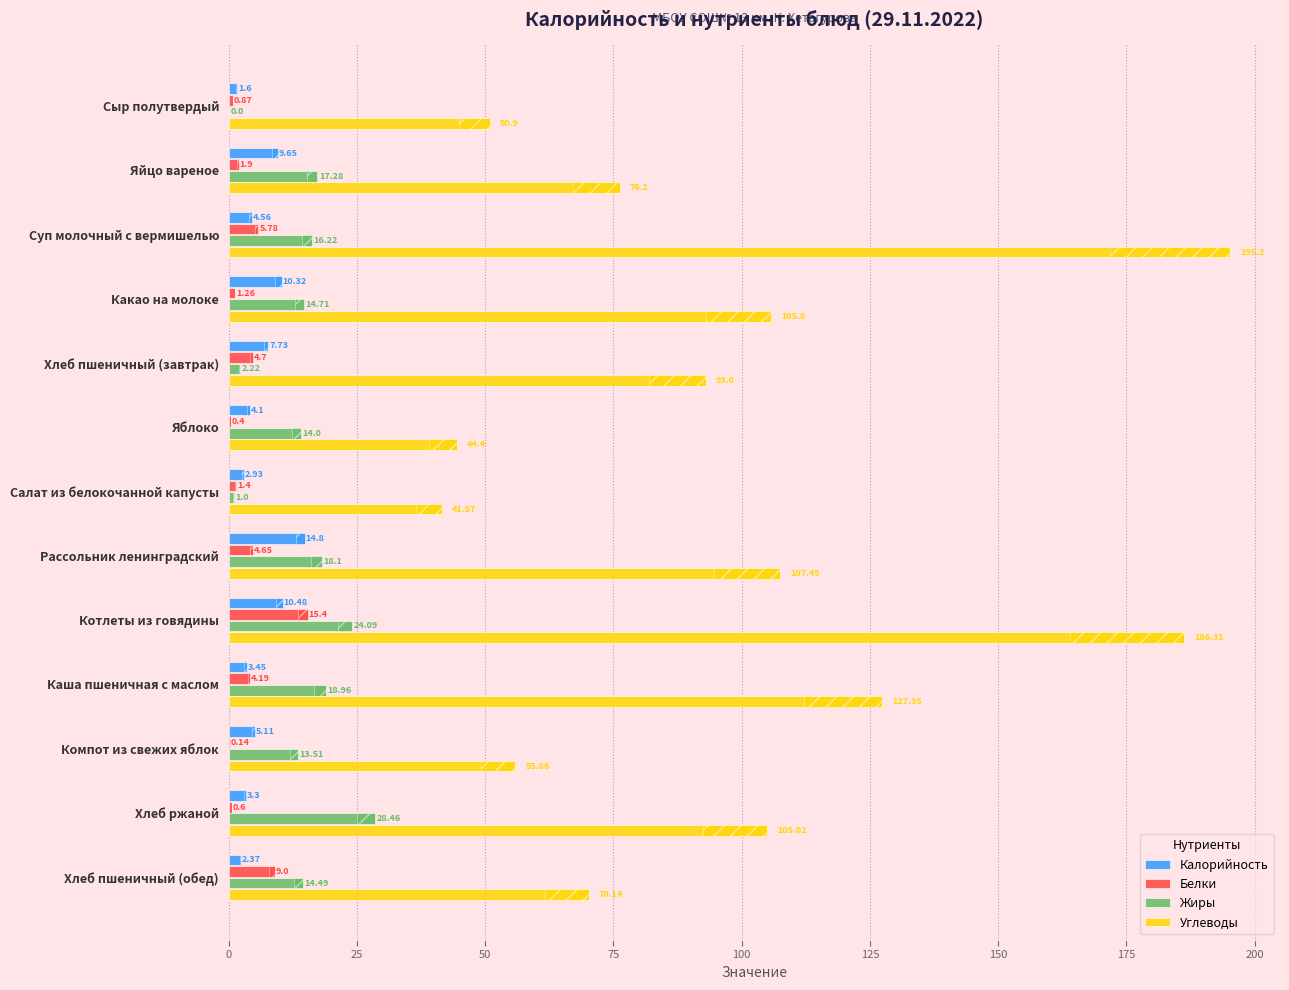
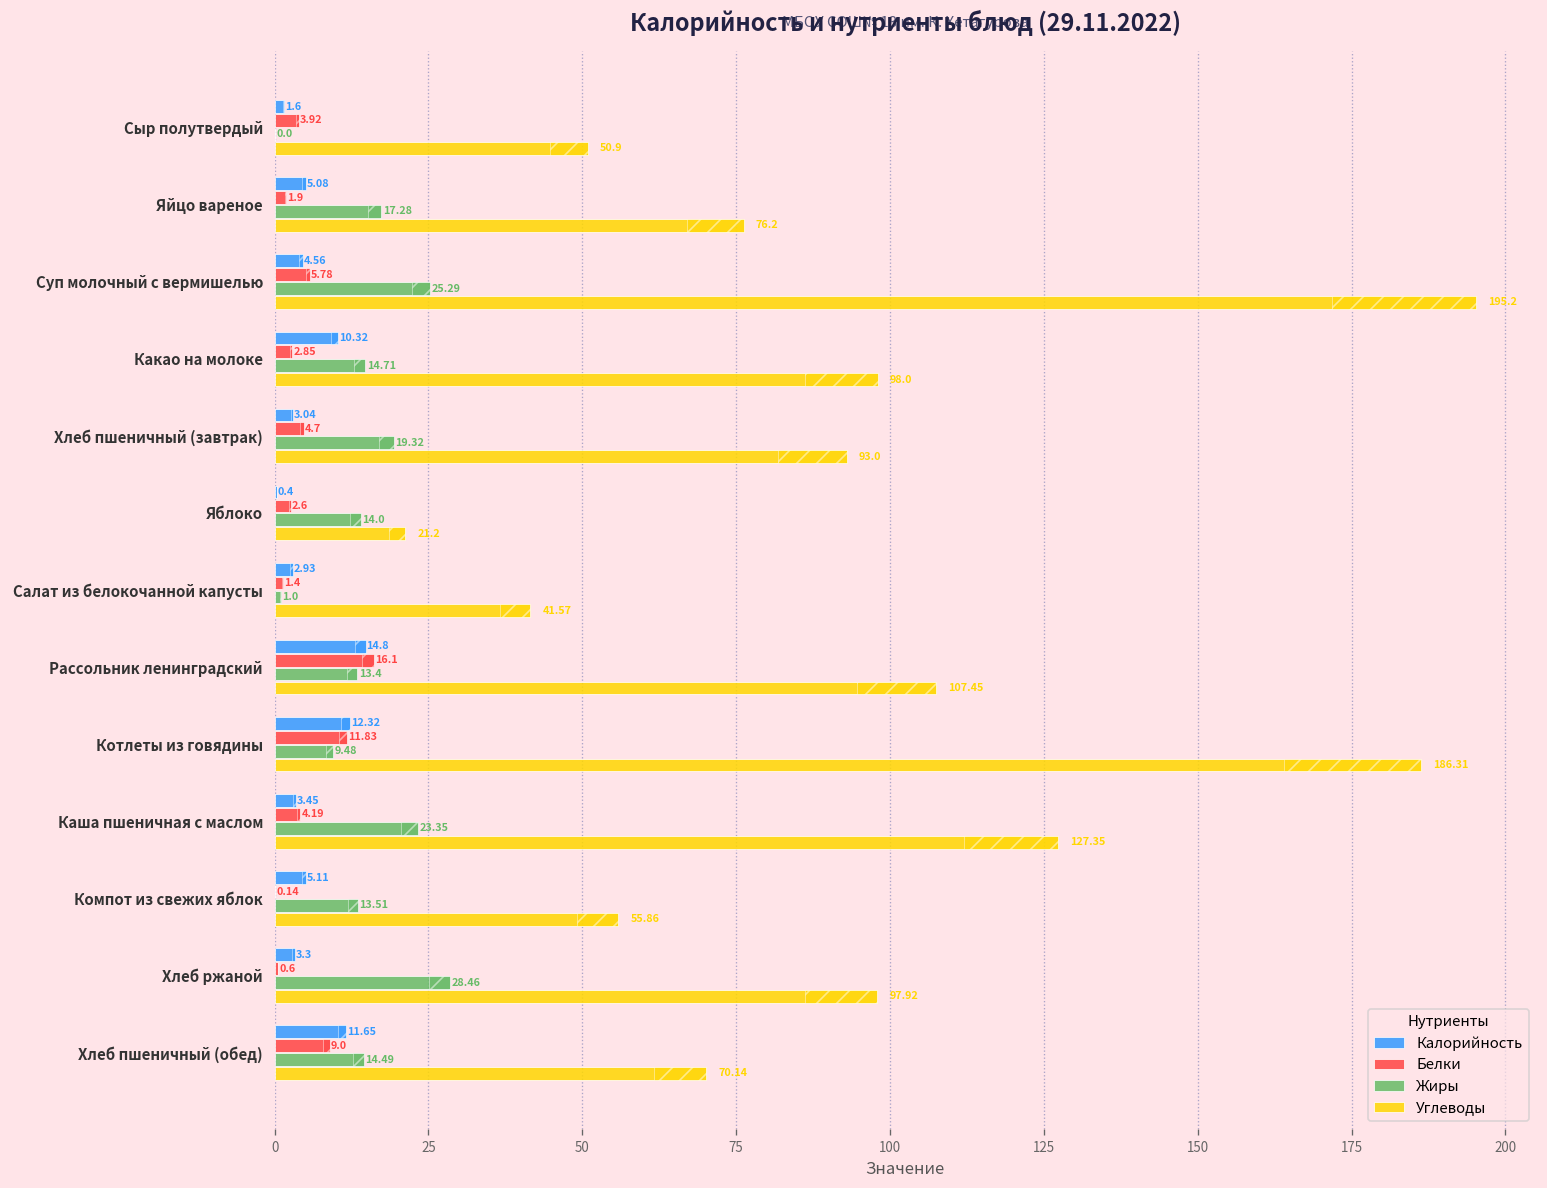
  {
    "Калорийность": {
      "Сыр полутвердый": 1.6,
-     "Яйцо вареное": 9.65,
+     "Яйцо вареное": 5.08,
      "Суп молочный с вермишелью": 4.56,
      "Какао на молоке": 10.32,
-     "Хлеб пшеничный (завтрак)": 7.73,
-     "Яблоко": 4.1,
+     "Хлеб пшеничный (завтрак)": 3.04,
+     "Яблоко": 0.4,
      "Салат из белокочанной капусты": 2.93,
      "Рассольник ленинградский": 14.8,
-     "Котлеты из говядины": 10.48,
+     "Котлеты из говядины": 12.32,
      "Каша пшеничная с маслом": 3.45,
      "Компот из свежих яблок": 5.11,
      "Хлеб ржаной": 3.3,
-     "Хлеб пшеничный (обед)": 2.37
+     "Хлеб пшеничный (обед)": 11.65
    },
    "Белки": {
-     "Сыр полутвердый": 0.87,
+     "Сыр полутвердый": 3.92,
      "Яйцо вареное": 1.9,
      "Суп молочный с вермишелью": 5.78,
-     "Какао на молоке": 1.26,
+     "Какао на молоке": 2.85,
      "Хлеб пшеничный (завтрак)": 4.7,
-     "Яблоко": 0.4,
+     "Яблоко": 2.6,
      "Салат из белокочанной капусты": 1.4,
-     "Рассольник ленинградский": 4.65,
-     "Котлеты из говядины": 15.4,
+     "Рассольник ленинградский": 16.1,
+     "Котлеты из говядины": 11.83,
      "Каша пшеничная с маслом": 4.19,
      "Компот из свежих яблок": 0.14,
      "Хлеб ржаной": 0.6,
      "Хлеб пшеничный (обед)": 9.0
    },
    "Жиры": {
      "Сыр полутвердый": 0.0,
      "Яйцо вареное": 17.28,
-     "Суп молочный с вермишелью": 16.22,
+     "Суп молочный с вермишелью": 25.29,
      "Какао на молоке": 14.71,
-     "Хлеб пшеничный (завтрак)": 2.22,
+     "Хлеб пшеничный (завтрак)": 19.32,
      "Яблоко": 14.0,
      "Салат из белокочанной капусты": 1.0,
-     "Рассольник ленинградский": 18.1,
-     "Котлеты из говядины": 24.09,
-     "Каша пшеничная с маслом": 18.96,
+     "Рассольник ленинградский": 13.4,
+     "Котлеты из говядины": 9.48,
+     "Каша пшеничная с маслом": 23.35,
      "Компот из свежих яблок": 13.51,
      "Хлеб ржаной": 28.46,
      "Хлеб пшеничный (обед)": 14.49
    },
    "Углеводы": {
      "Сыр полутвердый": 50.9,
      "Яйцо вареное": 76.2,
      "Суп молочный с вермишелью": 195.2,
-     "Какао на молоке": 105.8,
+     "Какао на молоке": 98.0,
      "Хлеб пшеничный (завтрак)": 93.0,
-     "Яблоко": 44.4,
+     "Яблоко": 21.2,
      "Салат из белокочанной капусты": 41.57,
      "Рассольник ленинградский": 107.45,
      "Котлеты из говядины": 186.31,
      "Каша пшеничная с маслом": 127.35,
      "Компот из свежих яблок": 55.86,
-     "Хлеб ржаной": 105.02,
+     "Хлеб ржаной": 97.92,
      "Хлеб пшеничный (обед)": 70.14
    }
  }
